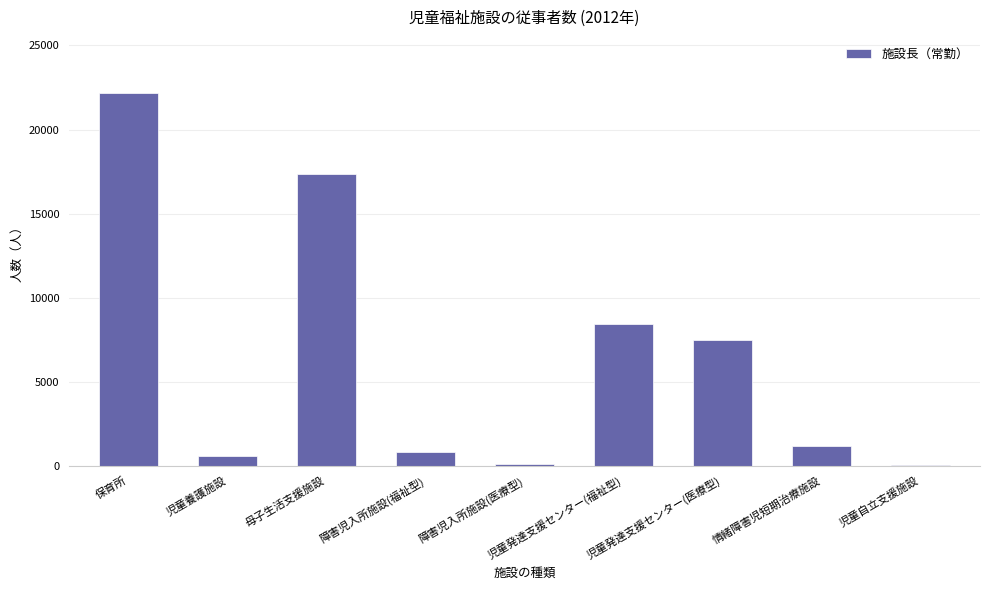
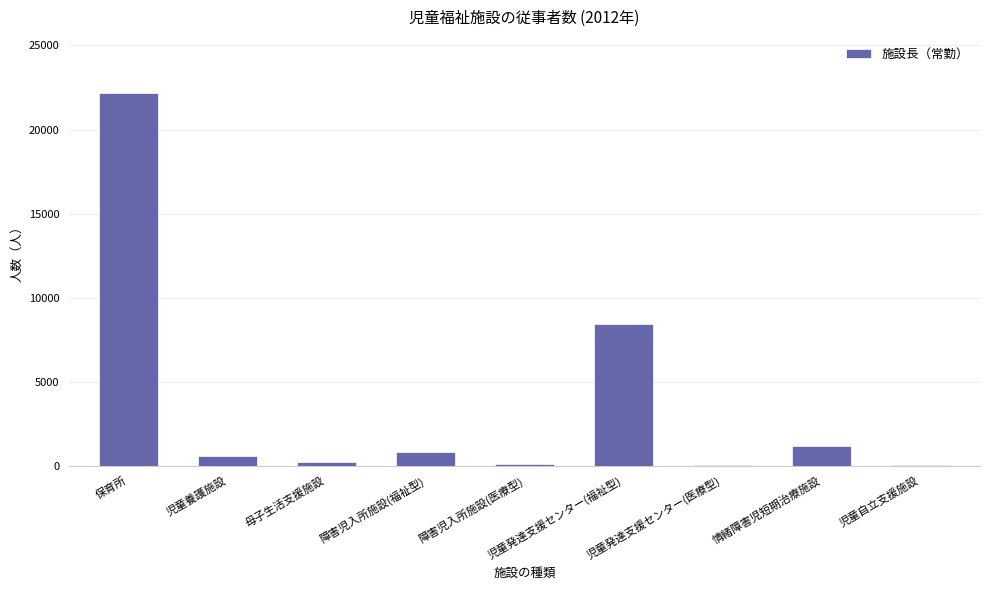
  {
    "保育所": 22200,
    "児童養護施設": 600,
-   "母子生活支援施設": 17400,
+   "母子生活支援施設": 200,
    "障害児入所施設(福祉型)": 800,
    "児童発達支援センター(福祉型)": 8400,
-   "児童発達支援センター(医療型)": 7500,
+   "児童発達支援センター(医療型)": 0,
    "情緒障害児短期治療施設": 1200
  }
